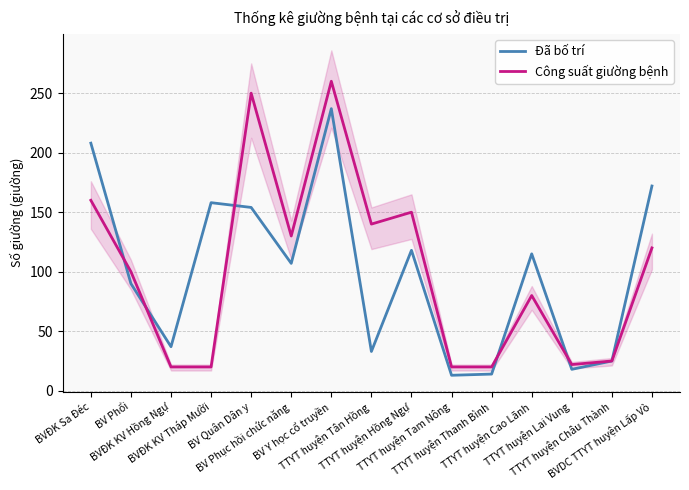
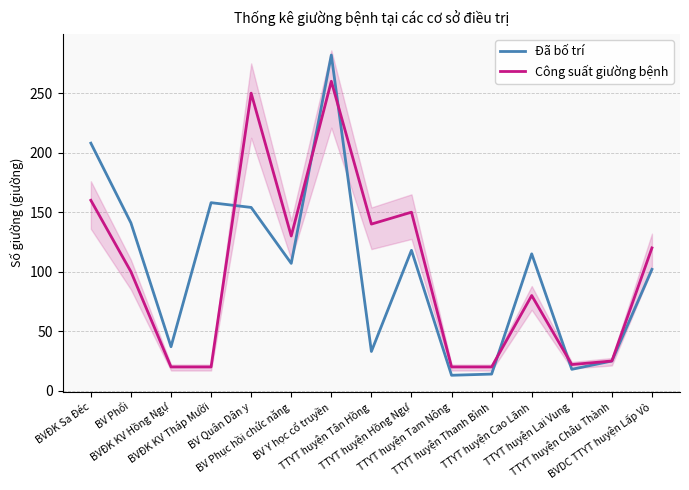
  {
    "Đã bố trí": {
      "BVĐK Sa Đéc": 208,
-     "BV Phổi": 90,
+     "BV Phổi": 141,
      "BVĐK KV Hồng Ngự": 37,
      "BVĐK KV Tháp Mười": 158,
      "BV Quân Dân y": 154,
      "BV Phục hồi chức năng": 107,
-     "BV Y học cổ truyền": 237,
+     "BV Y học cổ truyền": 282,
      "TTYT huyện Tân Hồng": 33,
      "TTYT huyện Hồng Ngự": 118,
      "TTYT huyện Tam Nông": 13,
      "TTYT huyện Thanh Bình": 14,
      "TTYT huyện Cao Lãnh": 115,
      "TTYT huyện Lai Vung": 18,
-     "BVDC TTYT huyện Lấp Vò": 172
+     "BVDC TTYT huyện Lấp Vò": 102
    }
  }
